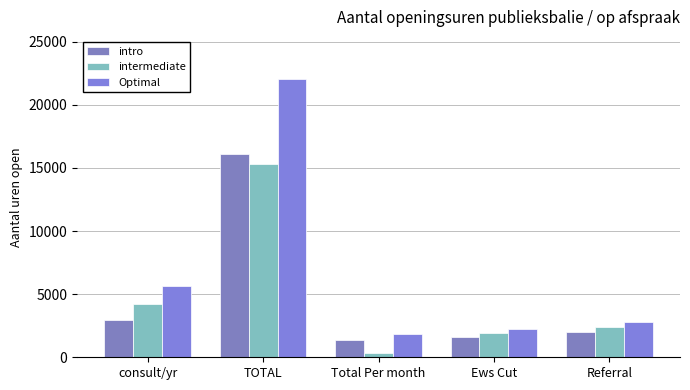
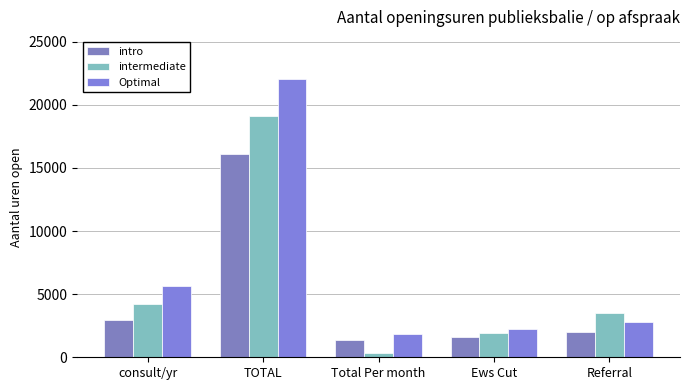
  {
    "intermediate": {
      "consult/yr": 4200,
-     "TOTAL": 15300,
+     "TOTAL": 19100,
      "Total Per month": 300,
      "Ews Cut": 1900,
-     "Referral": 2400
+     "Referral": 3500
    }
  }
